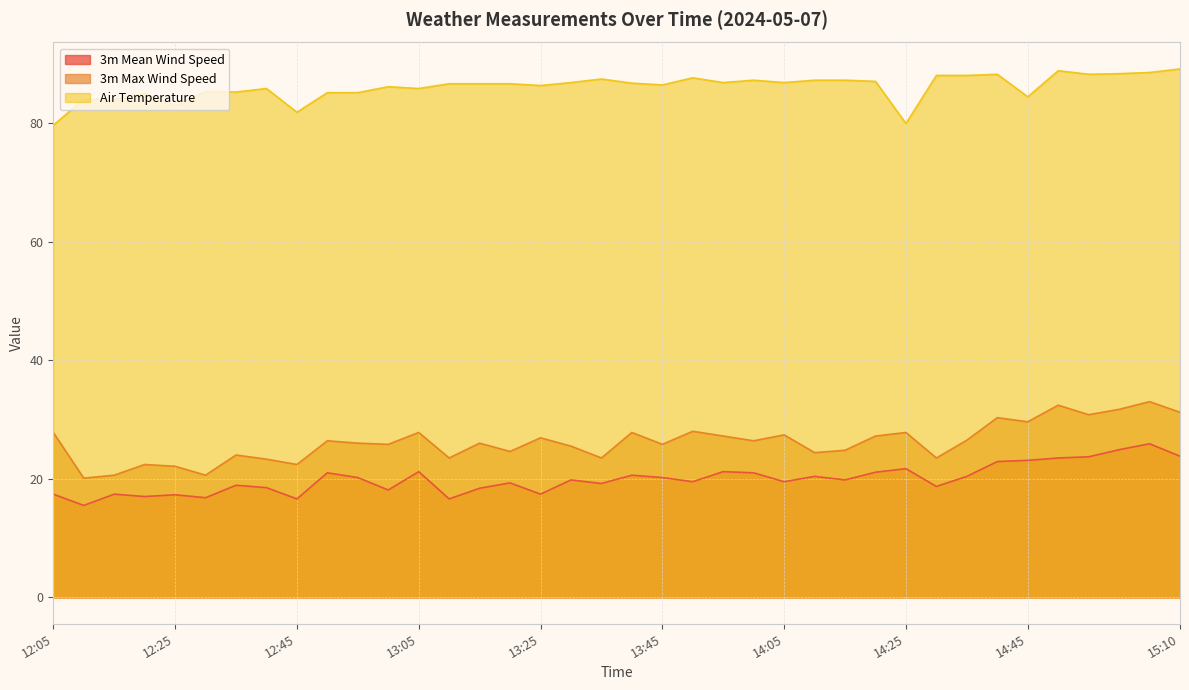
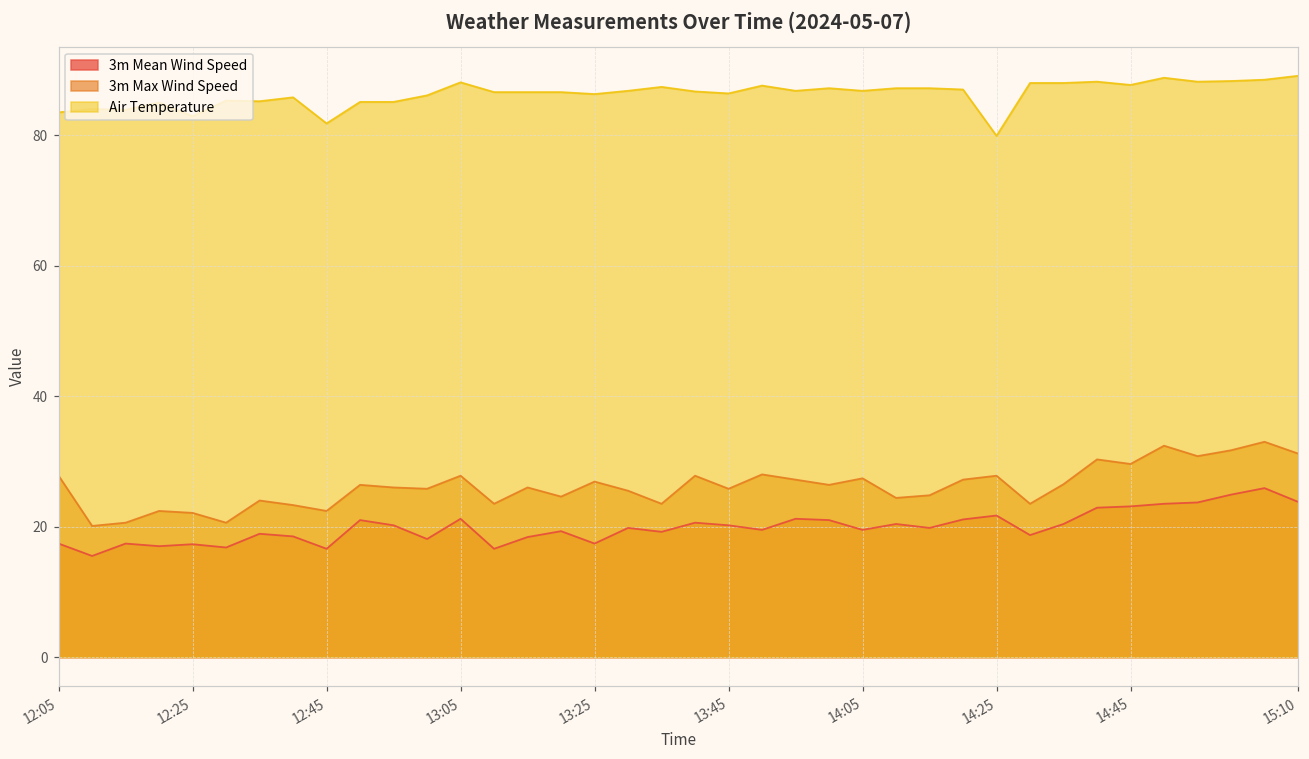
  {
    "Air Temperature": {
-     "12:05": 80,
+     "12:05": 84,
      "12:45": 82,
-     "13:05": 86,
+     "13:05": 88,
      "13:25": 86,
      "13:45": 86,
      "14:05": 87,
      "14:25": 80,
-     "14:45": 84,
+     "14:45": 88,
      "15:10": 89
    }
  }
